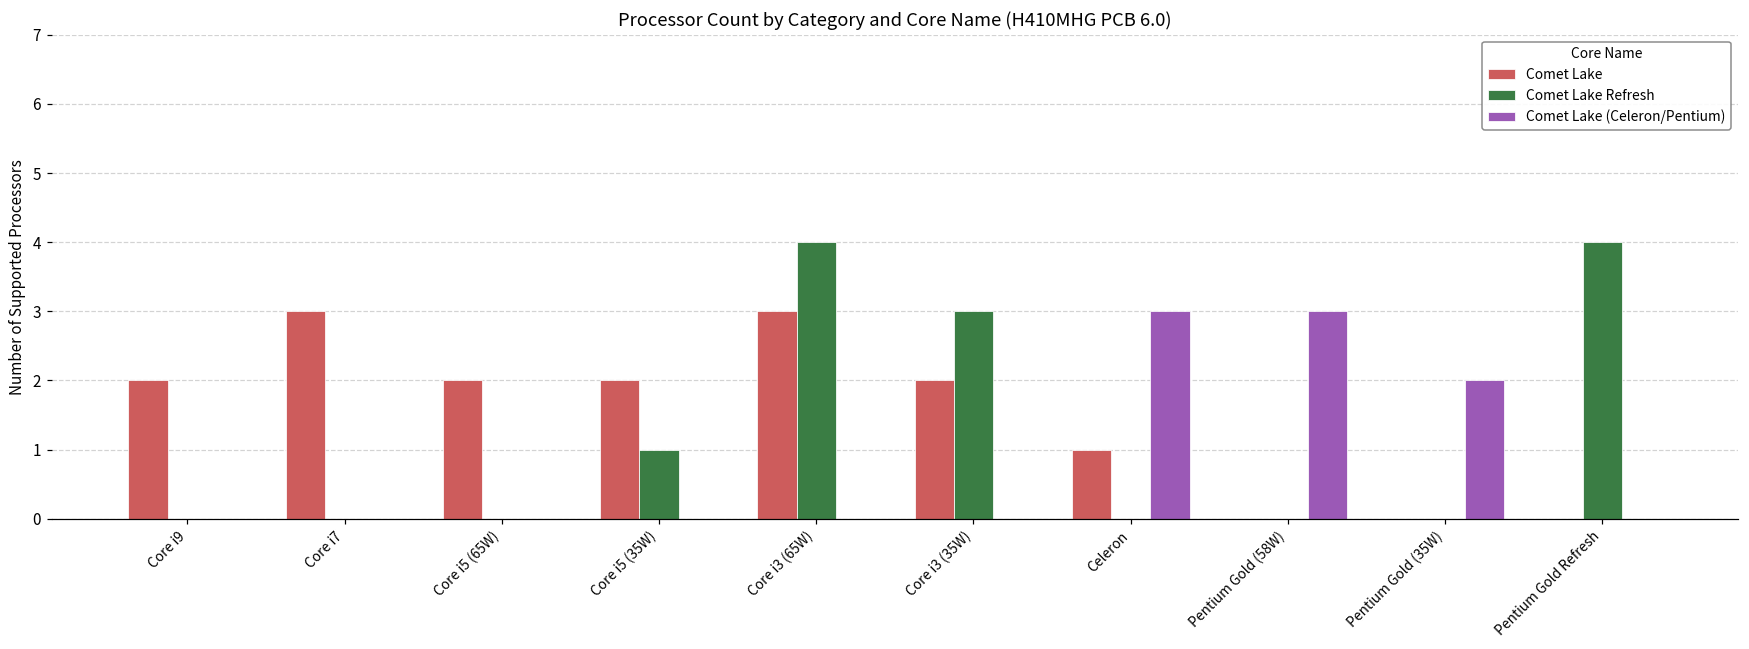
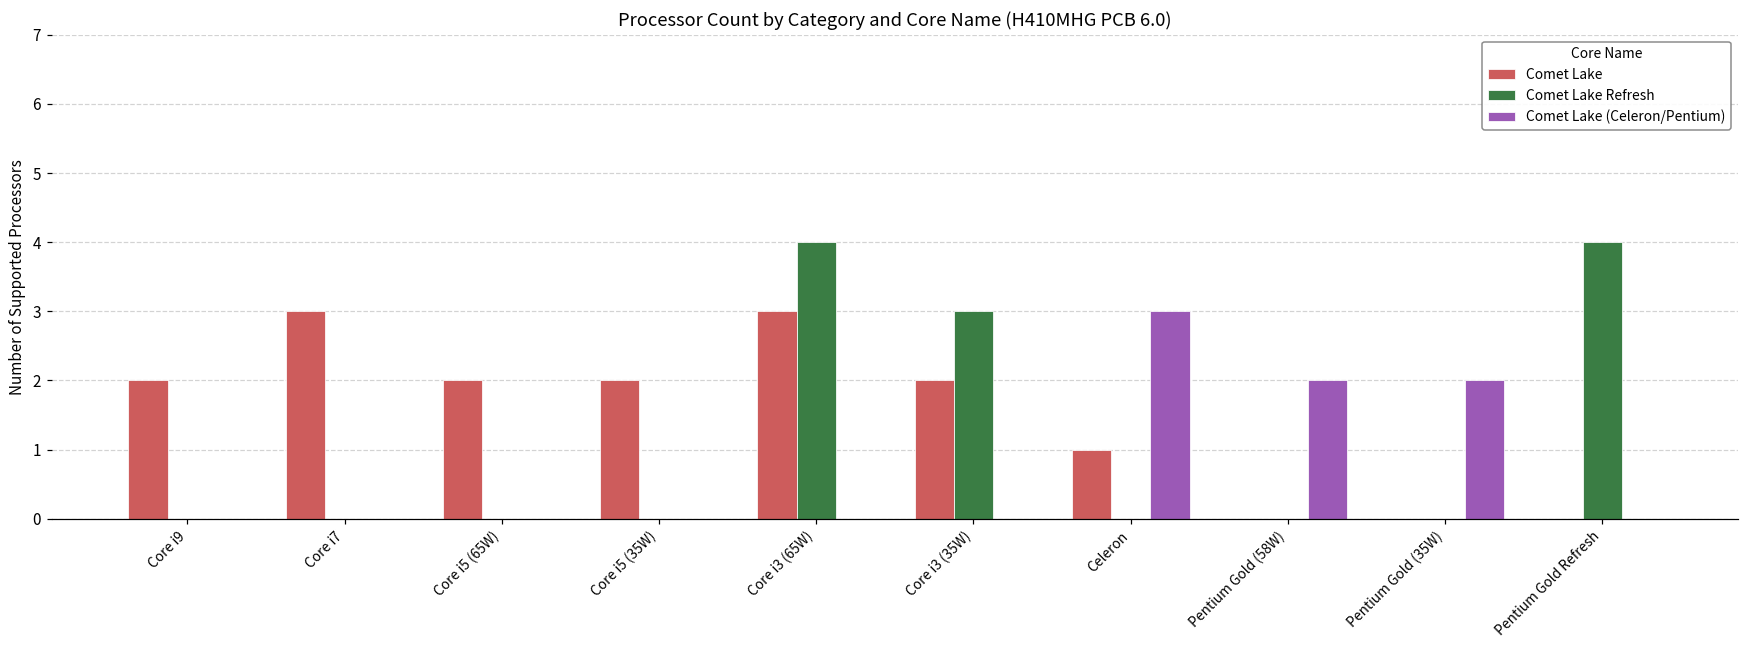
  {
    "Comet Lake": {
      "Core i9": 2,
      "Core i7": 3,
      "Core i5 (65W)": 2,
      "Core i5 (35W)": 2,
      "Core i3 (65W)": 3,
      "Core i3 (35W)": 2,
      "Celeron": 1,
      "Pentium Gold (58W)": 0,
      "Pentium Gold (35W)": 0,
      "Pentium Gold Refresh": 0
    },
    "Comet Lake Refresh": {
      "Core i9": 0,
      "Core i7": 0,
      "Core i5 (65W)": 0,
-     "Core i5 (35W)": 1,
+     "Core i5 (35W)": 0,
      "Core i3 (65W)": 4,
      "Core i3 (35W)": 3,
      "Celeron": 0,
      "Pentium Gold (58W)": 0,
      "Pentium Gold (35W)": 0,
      "Pentium Gold Refresh": 4
    },
    "Comet Lake (Celeron/Pentium)": {
      "Core i9": 0,
      "Core i7": 0,
      "Core i5 (65W)": 0,
      "Core i5 (35W)": 0,
      "Core i3 (65W)": 0,
      "Core i3 (35W)": 0,
      "Celeron": 3,
-     "Pentium Gold (58W)": 3,
+     "Pentium Gold (58W)": 2,
      "Pentium Gold (35W)": 2,
      "Pentium Gold Refresh": 0
    }
  }
